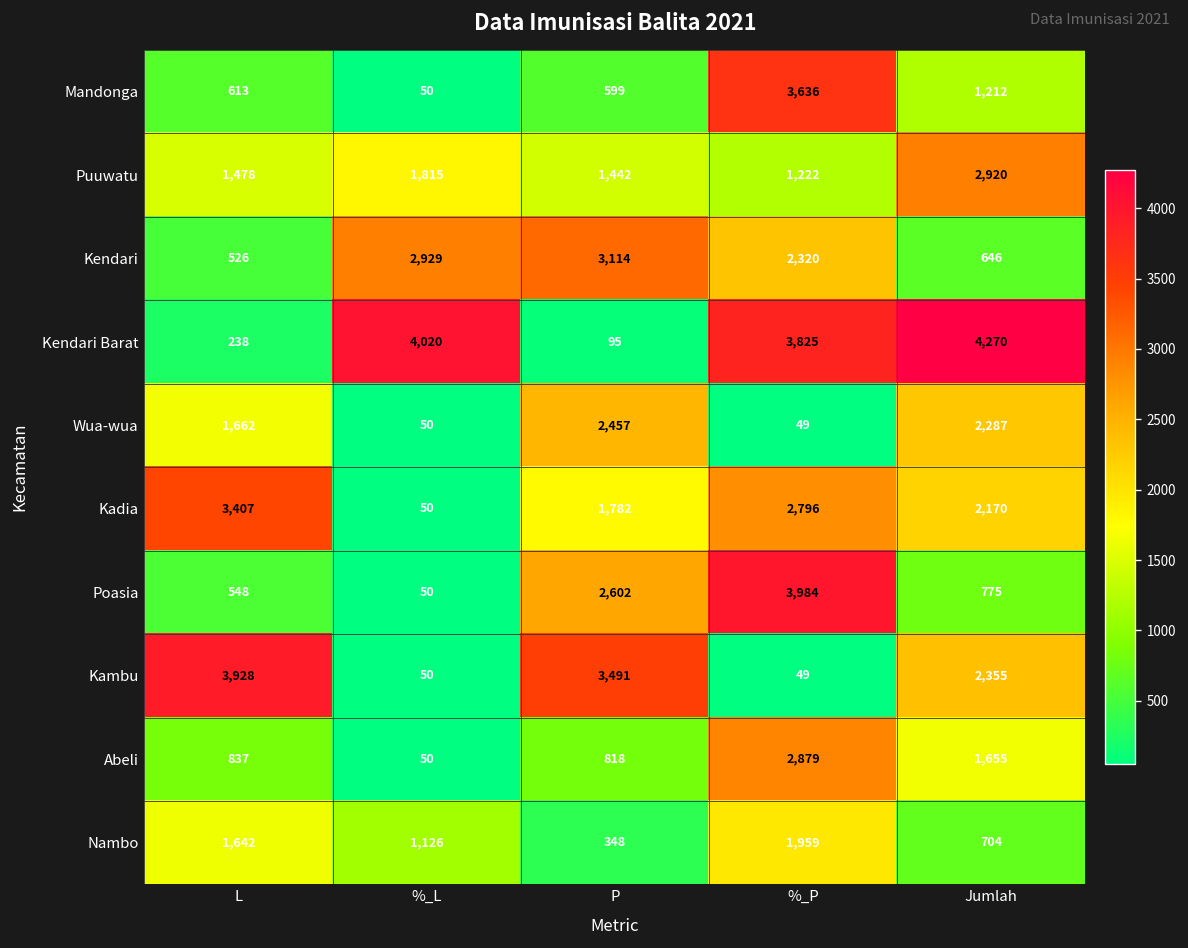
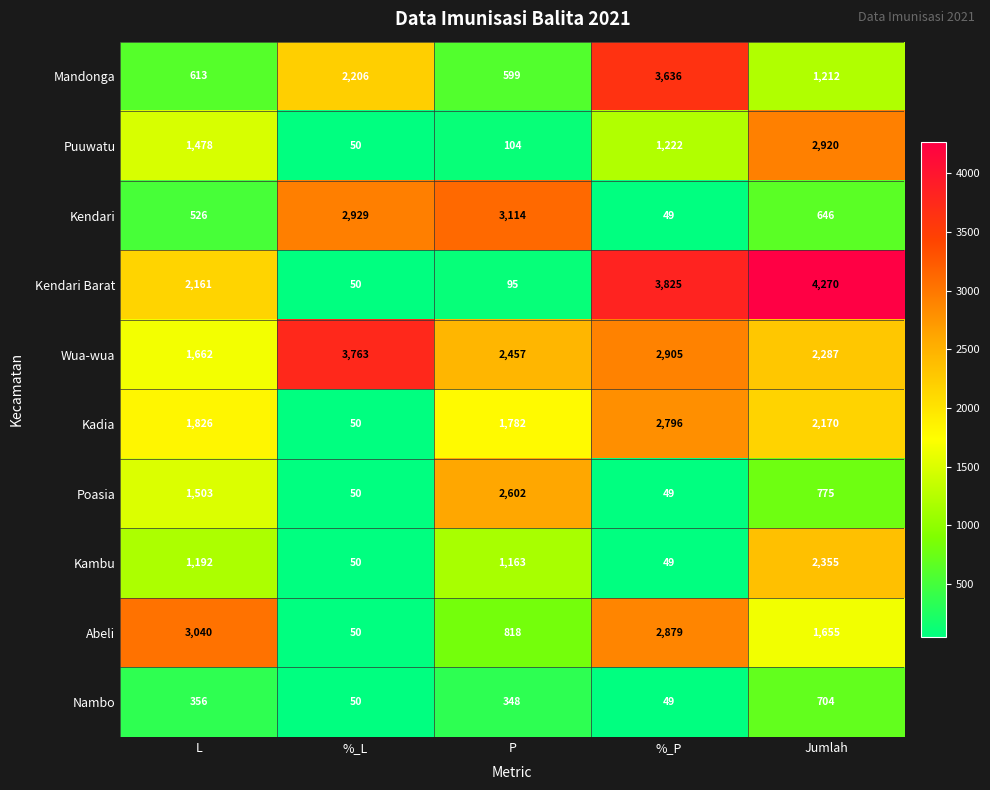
  {
    "Mandonga": {
      "L": "613",
-     "%_L": "50",
+     "%_L": "2,206",
      "P": "599",
      "%_P": "3,636",
      "Jumlah": "1,212"
    },
    "Puuwatu": {
      "L": "1,478",
-     "%_L": "1,815",
-     "P": "1,442",
+     "%_L": "50",
+     "P": "104",
      "%_P": "1,222",
      "Jumlah": "2,920"
    },
    "Kendari": {
      "L": "526",
      "%_L": "2,929",
      "P": "3,114",
-     "%_P": "2,320",
+     "%_P": "49",
      "Jumlah": "646"
    },
    "Kendari Barat": {
-     "L": "238",
-     "%_L": "4,020",
+     "L": "2,161",
+     "%_L": "50",
      "P": "95",
      "%_P": "3,825",
      "Jumlah": "4,270"
    },
    "Wua-wua": {
      "L": "1,662",
-     "%_L": "50",
+     "%_L": "3,763",
      "P": "2,457",
-     "%_P": "49",
+     "%_P": "2,905",
      "Jumlah": "2,287"
    },
    "Kadia": {
-     "L": "3,407",
+     "L": "1,826",
      "%_L": "50",
      "P": "1,782",
      "%_P": "2,796",
      "Jumlah": "2,170"
    },
    "Poasia": {
-     "L": "548",
+     "L": "1,503",
      "%_L": "50",
      "P": "2,602",
-     "%_P": "3,984",
+     "%_P": "49",
      "Jumlah": "775"
    },
    "Kambu": {
-     "L": "3,928",
+     "L": "1,192",
      "%_L": "50",
-     "P": "3,491",
+     "P": "1,163",
      "%_P": "49",
      "Jumlah": "2,355"
    },
    "Abeli": {
-     "L": "837",
+     "L": "3,040",
      "%_L": "50",
      "P": "818",
      "%_P": "2,879",
      "Jumlah": "1,655"
    },
    "Nambo": {
-     "L": "1,642",
-     "%_L": "1,126",
+     "L": "356",
+     "%_L": "50",
      "P": "348",
-     "%_P": "1,959",
+     "%_P": "49",
      "Jumlah": "704"
    }
  }
